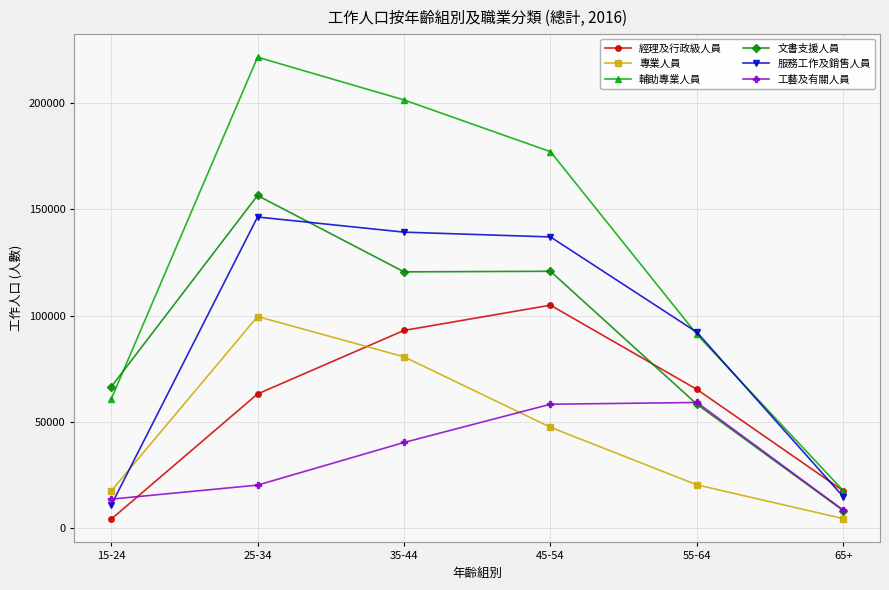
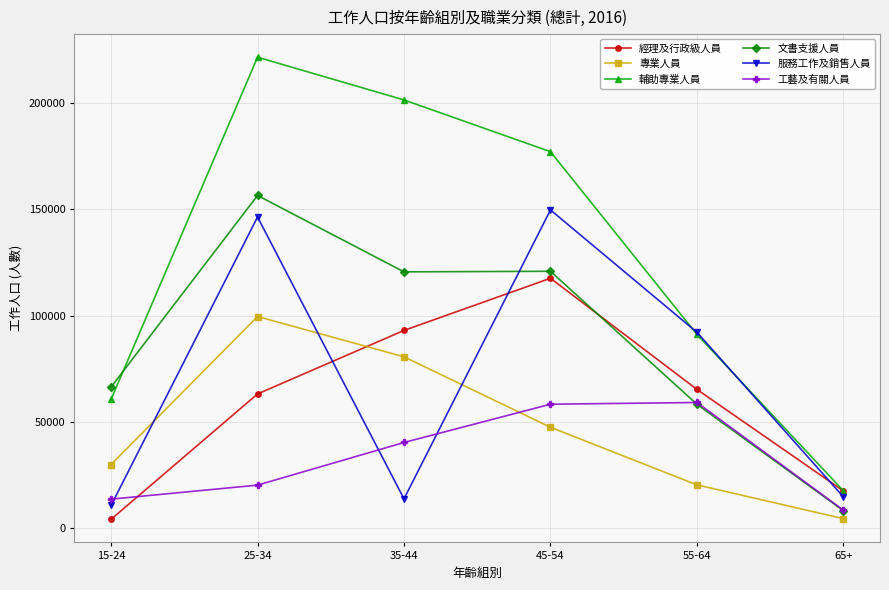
  {
    "經理及行政級人員": {
      "15-24": 4000,
      "25-34": 63000,
      "35-44": 93000,
-     "45-54": 105000,
+     "45-54": 118000,
      "55-64": 65000
    },
    "專業人員": {
-     "15-24": 17000,
+     "15-24": 30000,
      "25-34": 100000,
      "35-44": 81000,
      "45-54": 48000,
      "55-64": 20000,
      "65+": 5000
    },
    "服務工作及銷售人員": {
      "15-24": 11000,
      "25-34": 146000,
-     "35-44": 139000,
-     "45-54": 137000,
+     "35-44": 14000,
+     "45-54": 150000,
      "65+": 15000
    },
    "工藝及有關人員": {
      "15-24": 14000,
      "25-34": 20000,
      "35-44": 40000,
      "45-54": 58000
    }
  }
